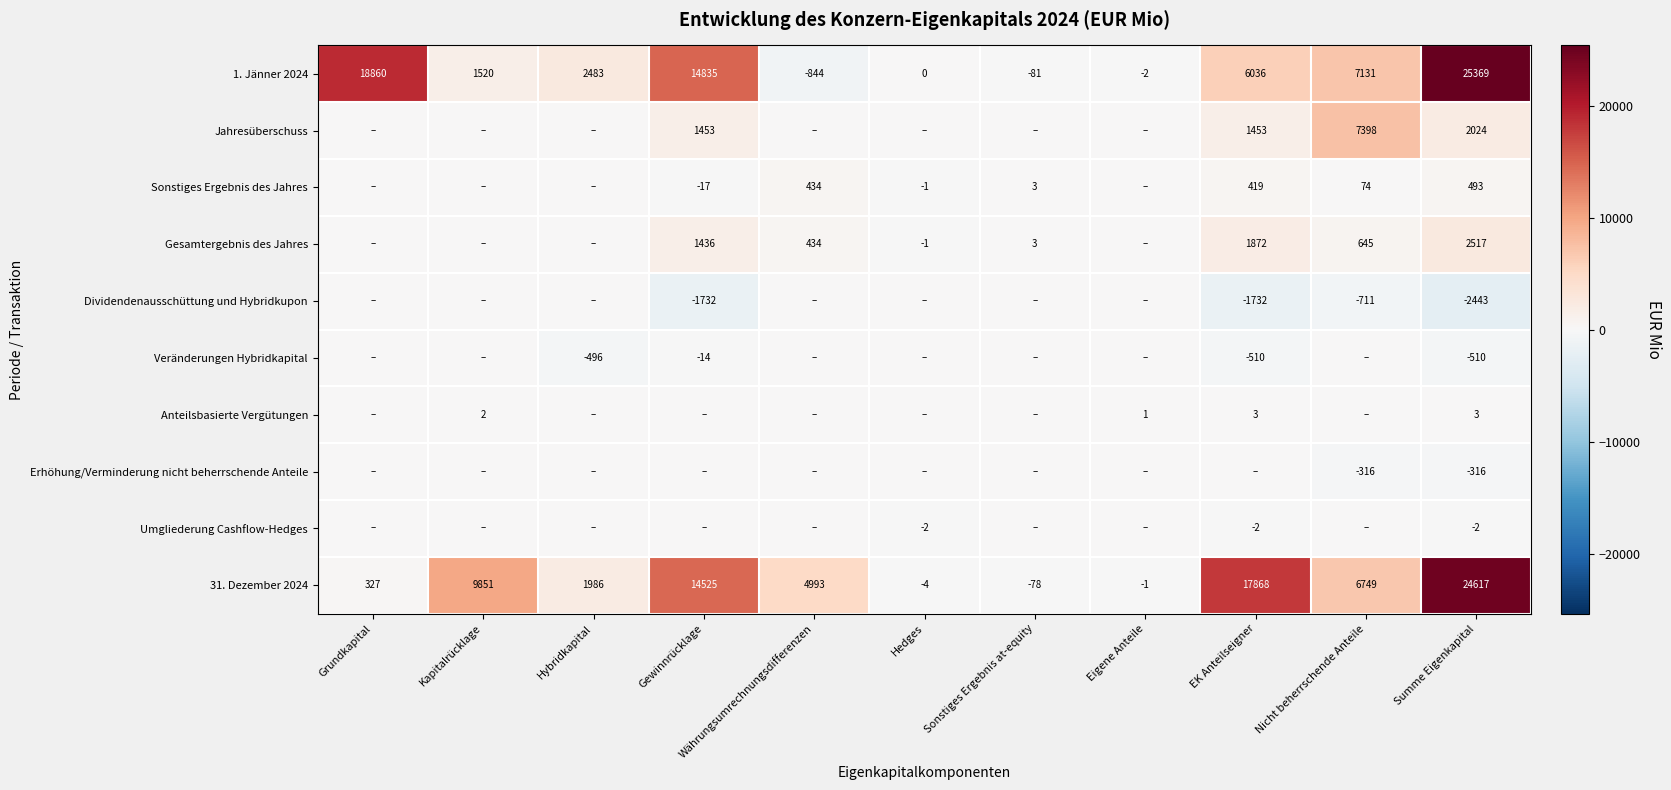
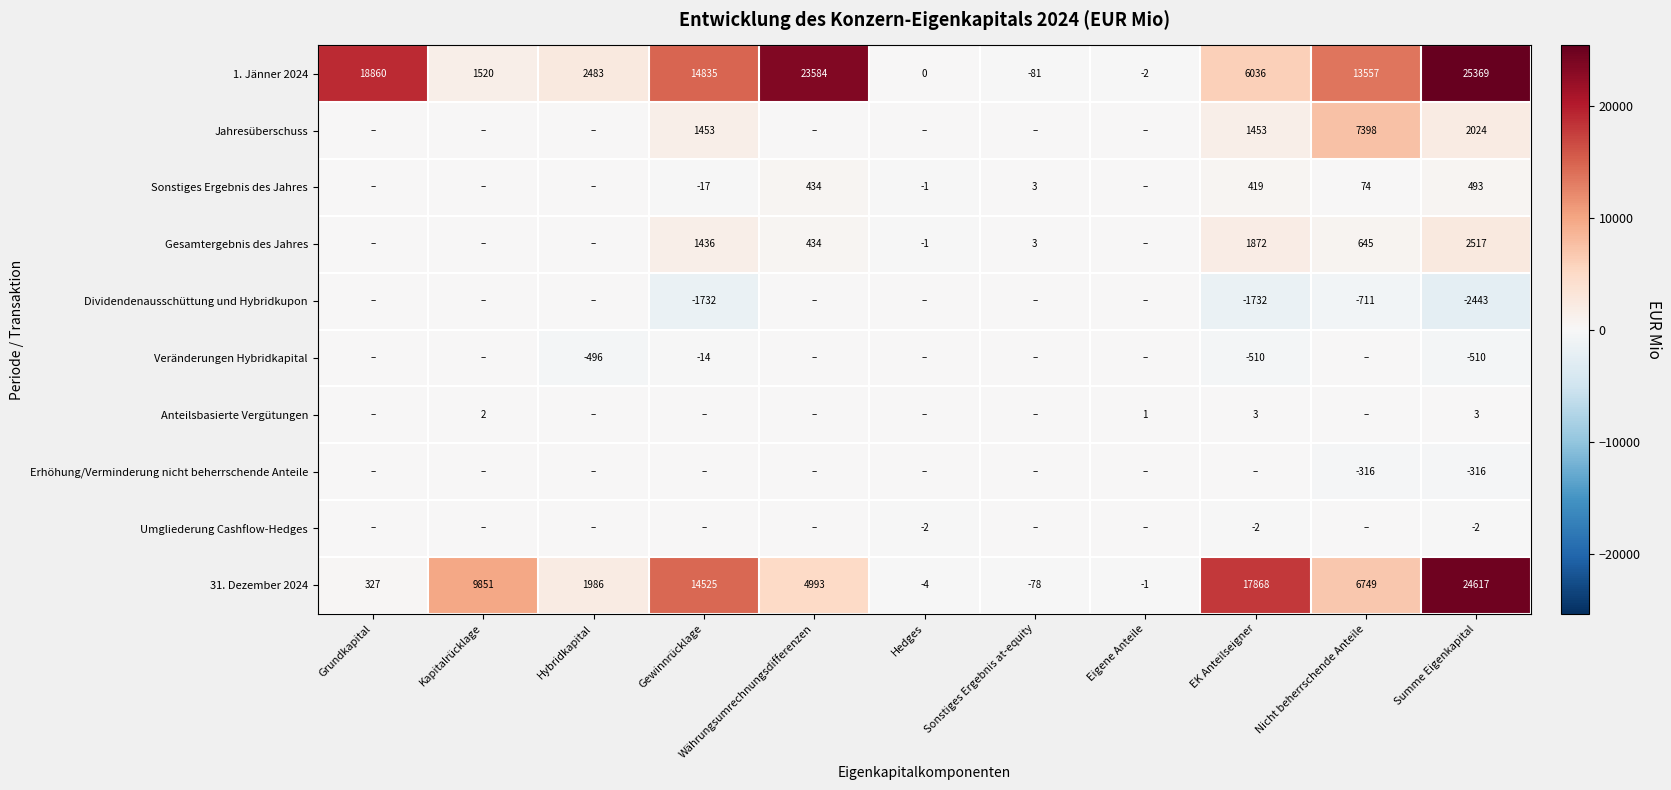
  {
    "1. Jänner 2024": {
      "Grundkapital": 18860,
      "Kapitalrücklage": 1520,
      "Hybridkapital": 2483,
      "Gewinnrücklage": 14835,
-     "Währungsumrechnungsdifferenzen": -844,
+     "Währungsumrechnungsdifferenzen": 23584,
      "Hedges": 0,
      "Sonstiges Ergebnis at-equity": -81,
      "Eigene Anteile": -2,
      "EK Anteilseigner": 6036,
-     "Nicht beherrschende Anteile": 7131,
+     "Nicht beherrschende Anteile": 13557,
      "Summe Eigenkapital": 25369
    },
    "Jahresüberschuss": {
      "Gewinnrücklage": 1453,
      "EK Anteilseigner": 1453,
      "Nicht beherrschende Anteile": 7398,
      "Summe Eigenkapital": 2024
    },
    "Sonstiges Ergebnis des Jahres": {
      "Gewinnrücklage": -17,
      "Währungsumrechnungsdifferenzen": 434,
      "Hedges": -1,
      "Sonstiges Ergebnis at-equity": 3,
      "EK Anteilseigner": 419,
      "Nicht beherrschende Anteile": 74,
      "Summe Eigenkapital": 493
    },
    "Gesamtergebnis des Jahres": {
      "Gewinnrücklage": 1436,
      "Währungsumrechnungsdifferenzen": 434,
      "Hedges": -1,
      "Sonstiges Ergebnis at-equity": 3,
      "EK Anteilseigner": 1872,
      "Nicht beherrschende Anteile": 645,
      "Summe Eigenkapital": 2517
    },
    "Dividendenausschüttung und Hybridkupon": {
      "Gewinnrücklage": -1732,
      "EK Anteilseigner": -1732,
      "Nicht beherrschende Anteile": -711,
      "Summe Eigenkapital": -2443
    },
    "Veränderungen Hybridkapital": {
      "Hybridkapital": -496,
      "Gewinnrücklage": -14,
      "EK Anteilseigner": -510,
      "Summe Eigenkapital": -510
    },
    "Anteilsbasierte Vergütungen": {
      "Kapitalrücklage": 2,
      "Eigene Anteile": 1,
      "EK Anteilseigner": 3,
      "Summe Eigenkapital": 3
    },
    "Erhöhung/Verminderung nicht beherrschende Anteile": {
      "Nicht beherrschende Anteile": -316,
      "Summe Eigenkapital": -316
    },
    "Umgliederung Cashflow-Hedges": {
      "Hedges": -2,
      "EK Anteilseigner": -2,
      "Summe Eigenkapital": -2
    },
    "31. Dezember 2024": {
      "Grundkapital": 327,
      "Kapitalrücklage": 9851,
      "Hybridkapital": 1986,
      "Gewinnrücklage": 14525,
      "Währungsumrechnungsdifferenzen": 4993,
      "Hedges": -4,
      "Sonstiges Ergebnis at-equity": -78,
      "Eigene Anteile": -1,
      "EK Anteilseigner": 17868,
      "Nicht beherrschende Anteile": 6749,
      "Summe Eigenkapital": 24617
    }
  }
